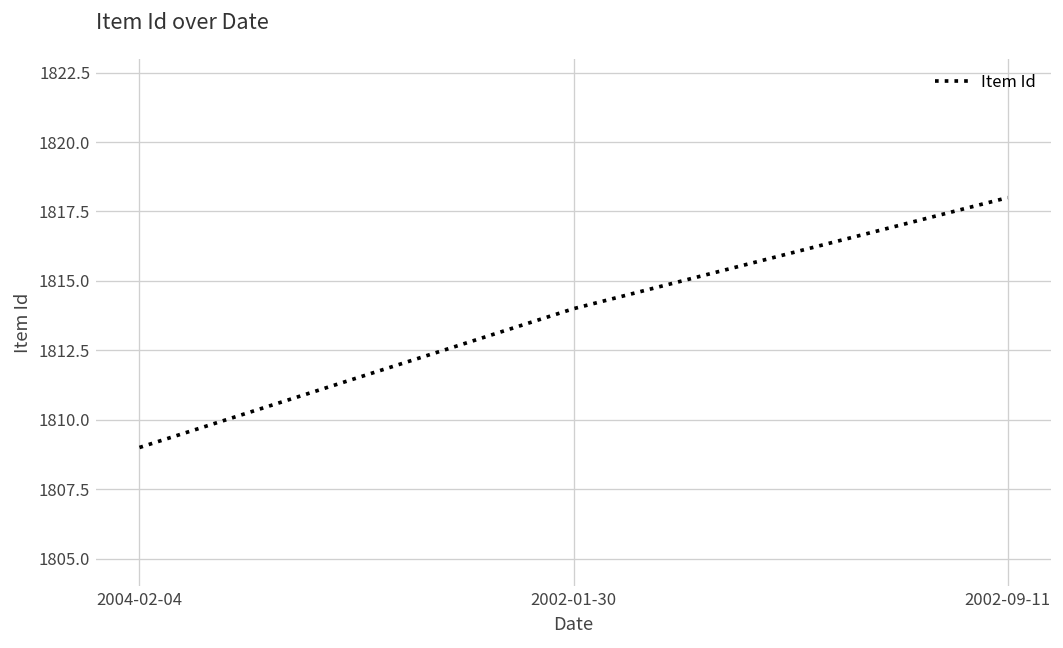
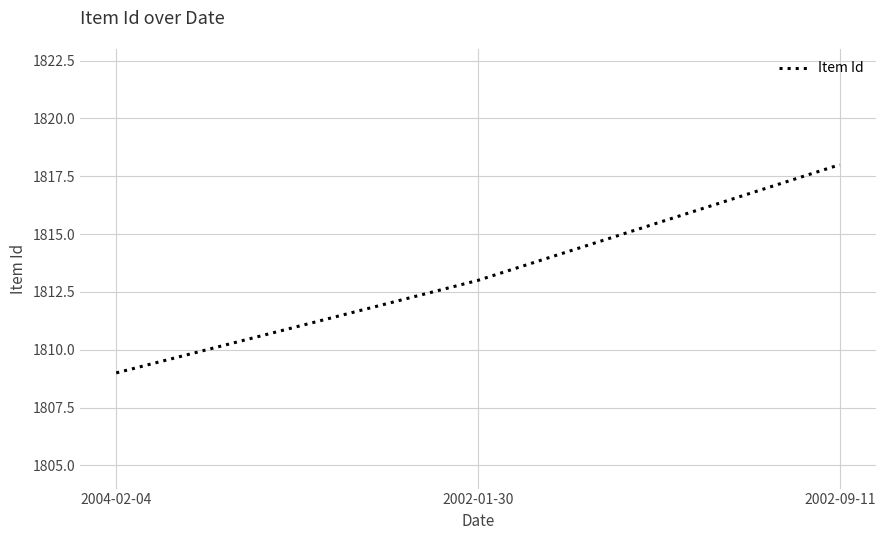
  {
    "2004-02-04": 1809,
-   "2002-01-30": 1814,
+   "2002-01-30": 1813,
    "2002-09-11": 1818
  }
